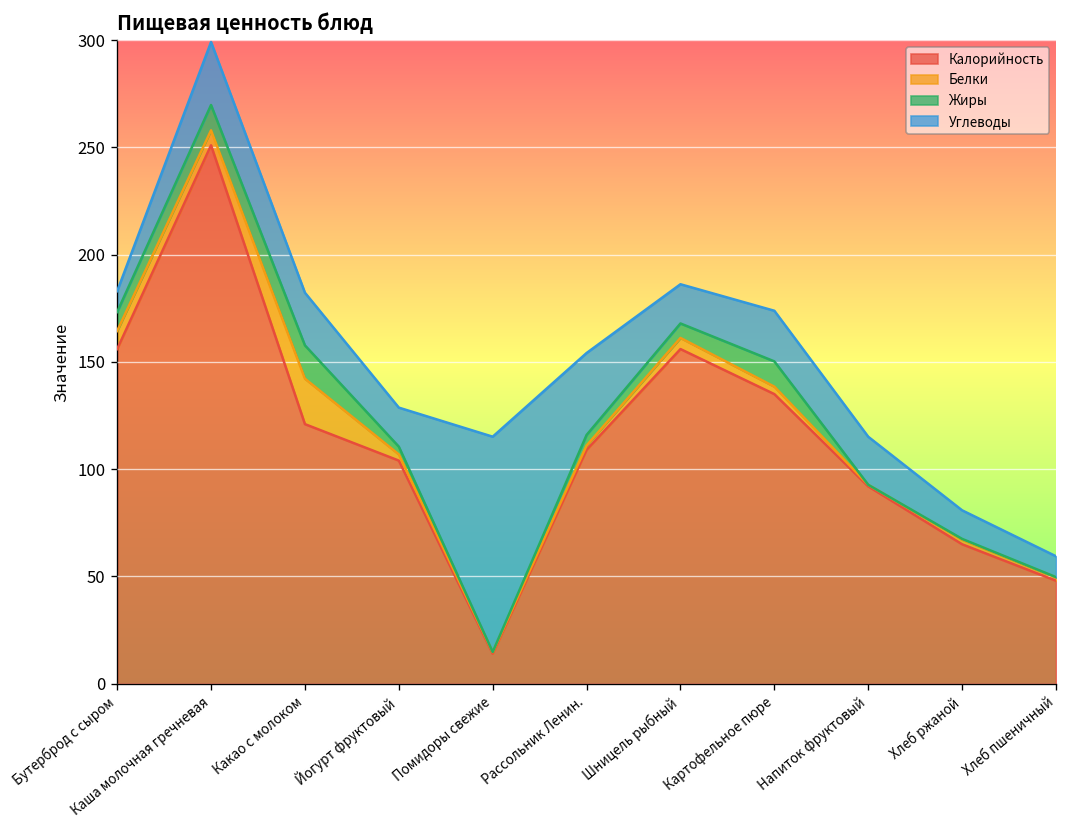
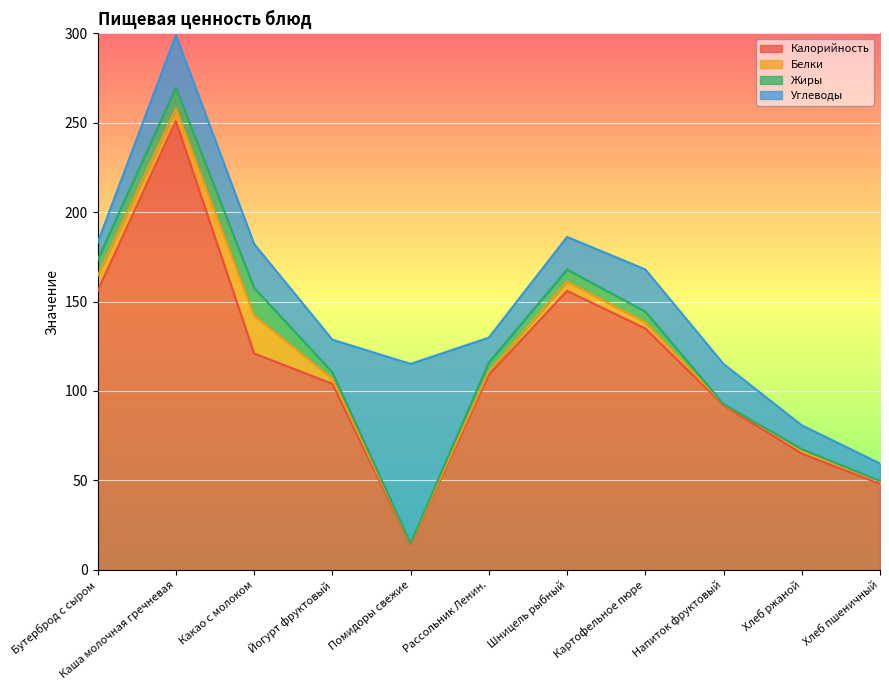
  {
    "Калорийность": {
      "Бутерброд с сыром": 156,
      "Каша молочная гречневая": 251,
      "Какао с молоком": 121,
      "Йогурт фруктовый": 104,
      "Рассольник Ленин.": 109,
      "Шницель рыбный": 156,
      "Картофельное пюре": 135,
      "Хлеб ржаной": 65,
      "Хлеб пшеничный": 48
    },
    "Белки": {
      "Бутерброд с сыром": 8,
      "Каша молочная гречневая": 7,
      "Какао с молоком": 21,
      "Йогурт фруктовый": 3,
      "Рассольник Ленин.": 2,
      "Шницель рыбный": 5,
      "Картофельное пюре": 3
    },
    "Жиры": {
      "Бутерброд с сыром": 9,
      "Каша молочная гречневая": 12,
      "Какао с молоком": 16,
      "Йогурт фруктовый": 4,
      "Рассольник Ленин.": 5,
      "Шницель рыбный": 7,
-     "Картофельное пюре": 12
+     "Картофельное пюре": 6
    },
    "Углеводы": {
      "Бутерброд с сыром": 10,
      "Каша молочная гречневая": 29,
      "Какао с молоком": 25,
      "Йогурт фруктовый": 18,
      "Помидоры свежие": 100,
-     "Рассольник Ленин.": 38,
+     "Рассольник Ленин.": 14,
      "Шницель рыбный": 18,
      "Картофельное пюре": 24,
      "Напиток фруктовый": 22,
      "Хлеб ржаной": 13,
      "Хлеб пшеничный": 10
    }
  }
